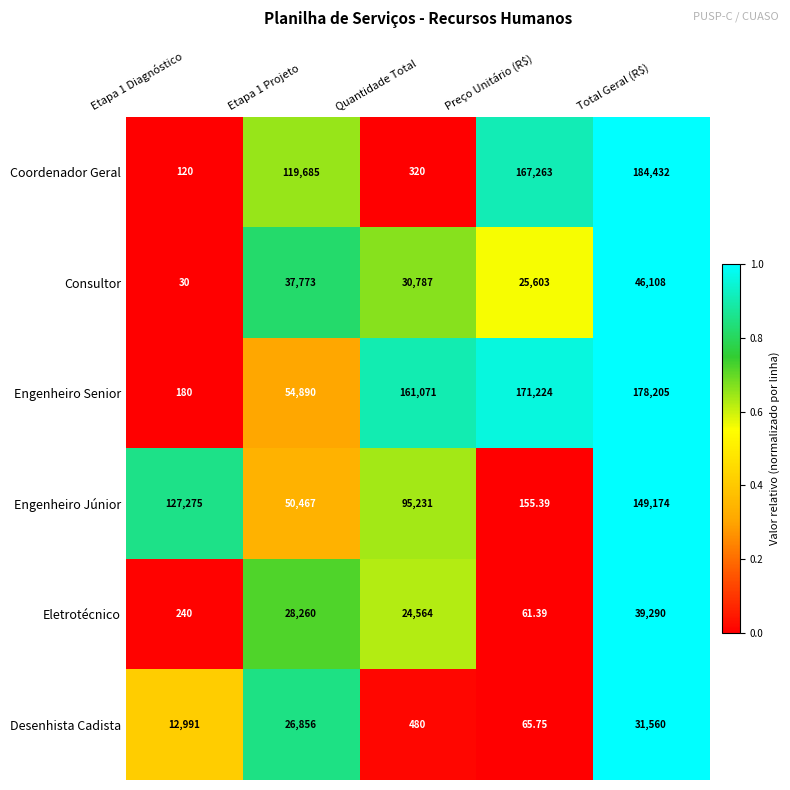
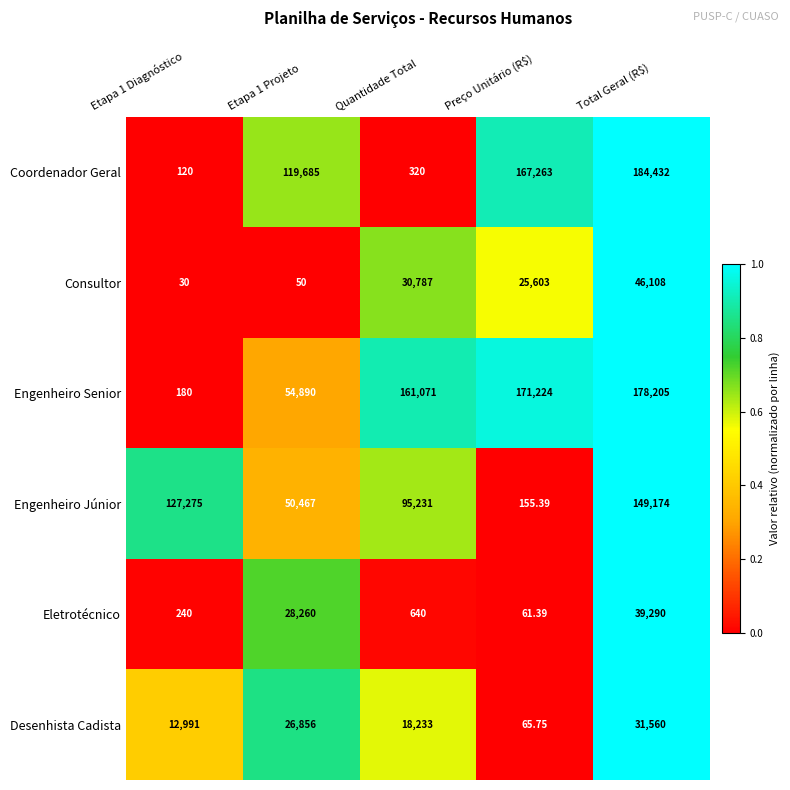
  {
    "Coordenador Geral": {
      "Etapa 1 Diagnóstico": "120",
      "Etapa 1 Projeto": "119,685",
      "Quantidade Total": "320",
      "Preço Unitário (R$)": "167,263",
      "Total Geral (R$)": "184,432"
    },
    "Consultor": {
      "Etapa 1 Diagnóstico": "30",
-     "Etapa 1 Projeto": "37,773",
+     "Etapa 1 Projeto": "50",
      "Quantidade Total": "30,787",
      "Preço Unitário (R$)": "25,603",
      "Total Geral (R$)": "46,108"
    },
    "Engenheiro Senior": {
      "Etapa 1 Diagnóstico": "180",
      "Etapa 1 Projeto": "54,890",
      "Quantidade Total": "161,071",
      "Preço Unitário (R$)": "171,224",
      "Total Geral (R$)": "178,205"
    },
    "Engenheiro Júnior": {
      "Etapa 1 Diagnóstico": "127,275",
      "Etapa 1 Projeto": "50,467",
      "Quantidade Total": "95,231",
      "Preço Unitário (R$)": "155.39",
      "Total Geral (R$)": "149,174"
    },
    "Eletrotécnico": {
      "Etapa 1 Diagnóstico": "240",
      "Etapa 1 Projeto": "28,260",
-     "Quantidade Total": "24,564",
+     "Quantidade Total": "640",
      "Preço Unitário (R$)": "61.39",
      "Total Geral (R$)": "39,290"
    },
    "Desenhista Cadista": {
      "Etapa 1 Diagnóstico": "12,991",
      "Etapa 1 Projeto": "26,856",
-     "Quantidade Total": "480",
+     "Quantidade Total": "18,233",
      "Preço Unitário (R$)": "65.75",
      "Total Geral (R$)": "31,560"
    }
  }
